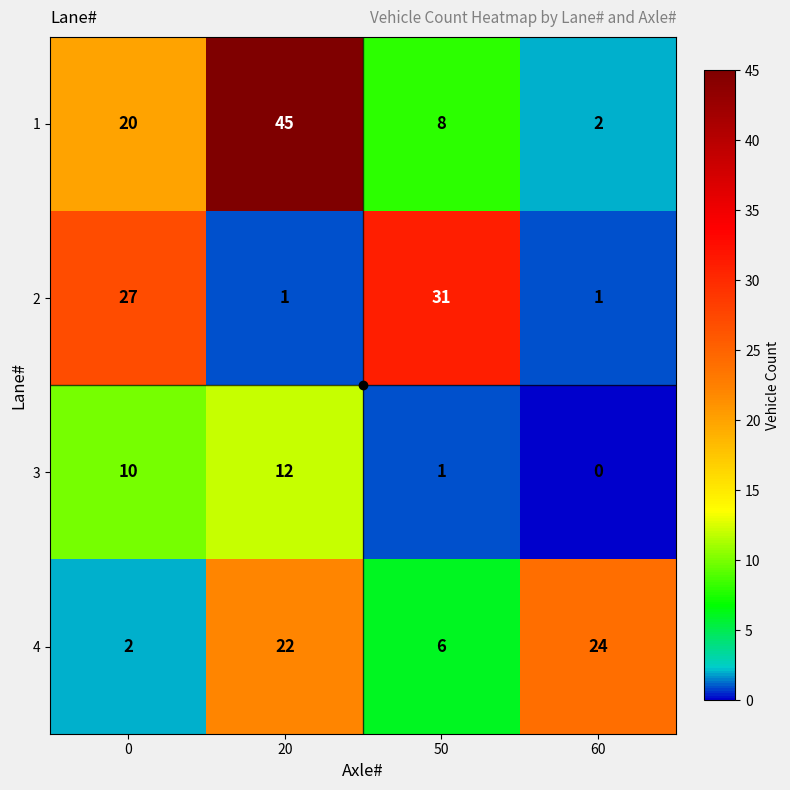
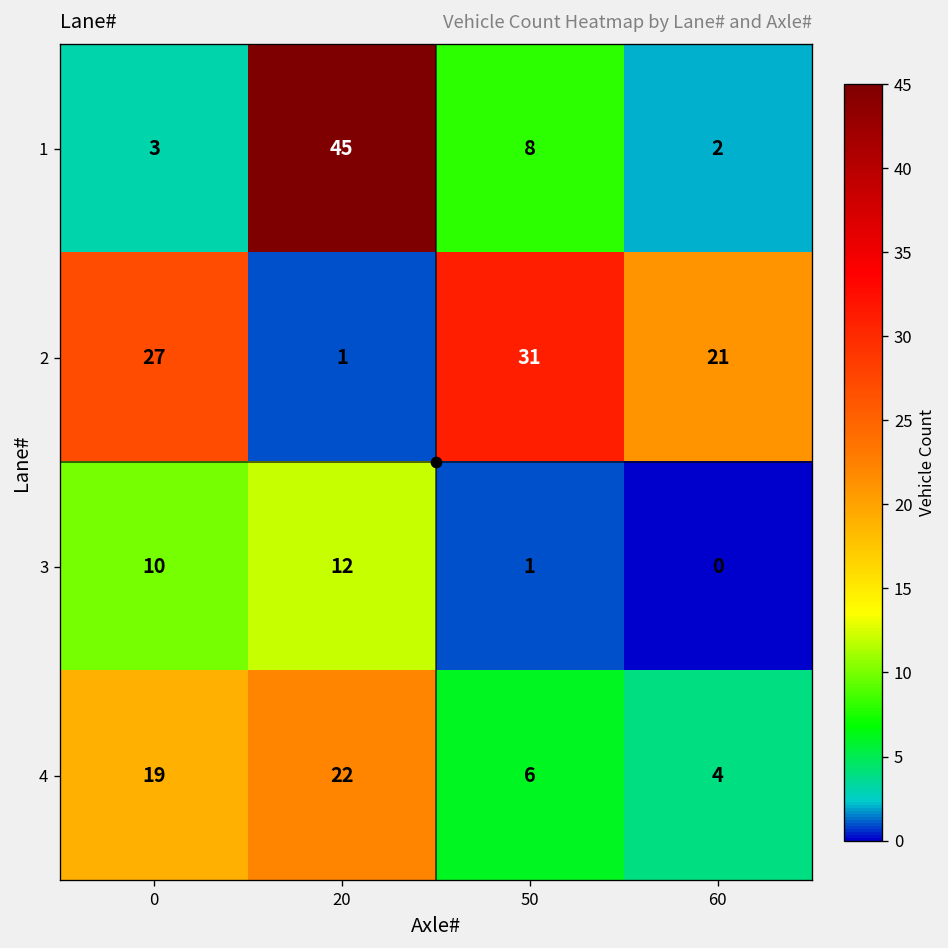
  {
    "1": {
-     "0": 20,
+     "0": 3,
      "20": 45,
      "50": 8,
      "60": 2
    },
    "2": {
      "0": 27,
      "20": 1,
      "50": 31,
-     "60": 1
+     "60": 21
    },
    "3": {
      "0": 10,
      "20": 12,
      "50": 1,
      "60": 0
    },
    "4": {
-     "0": 2,
+     "0": 19,
      "20": 22,
      "50": 6,
-     "60": 24
+     "60": 4
    }
  }
